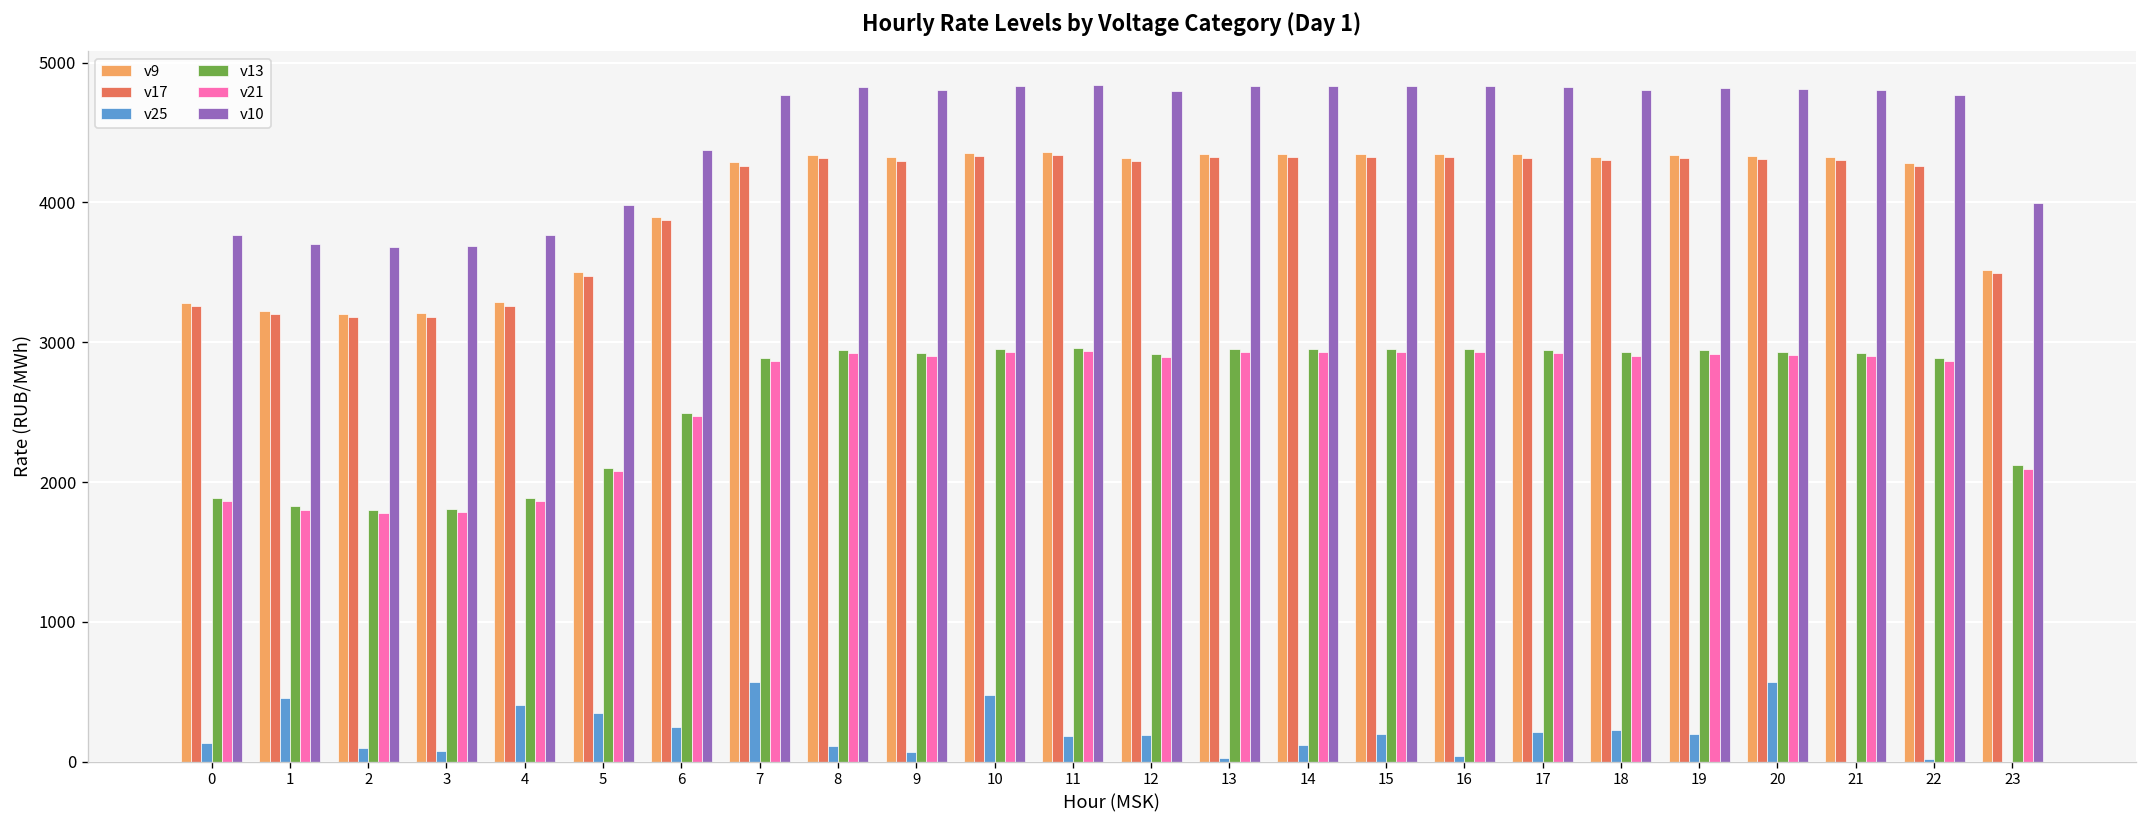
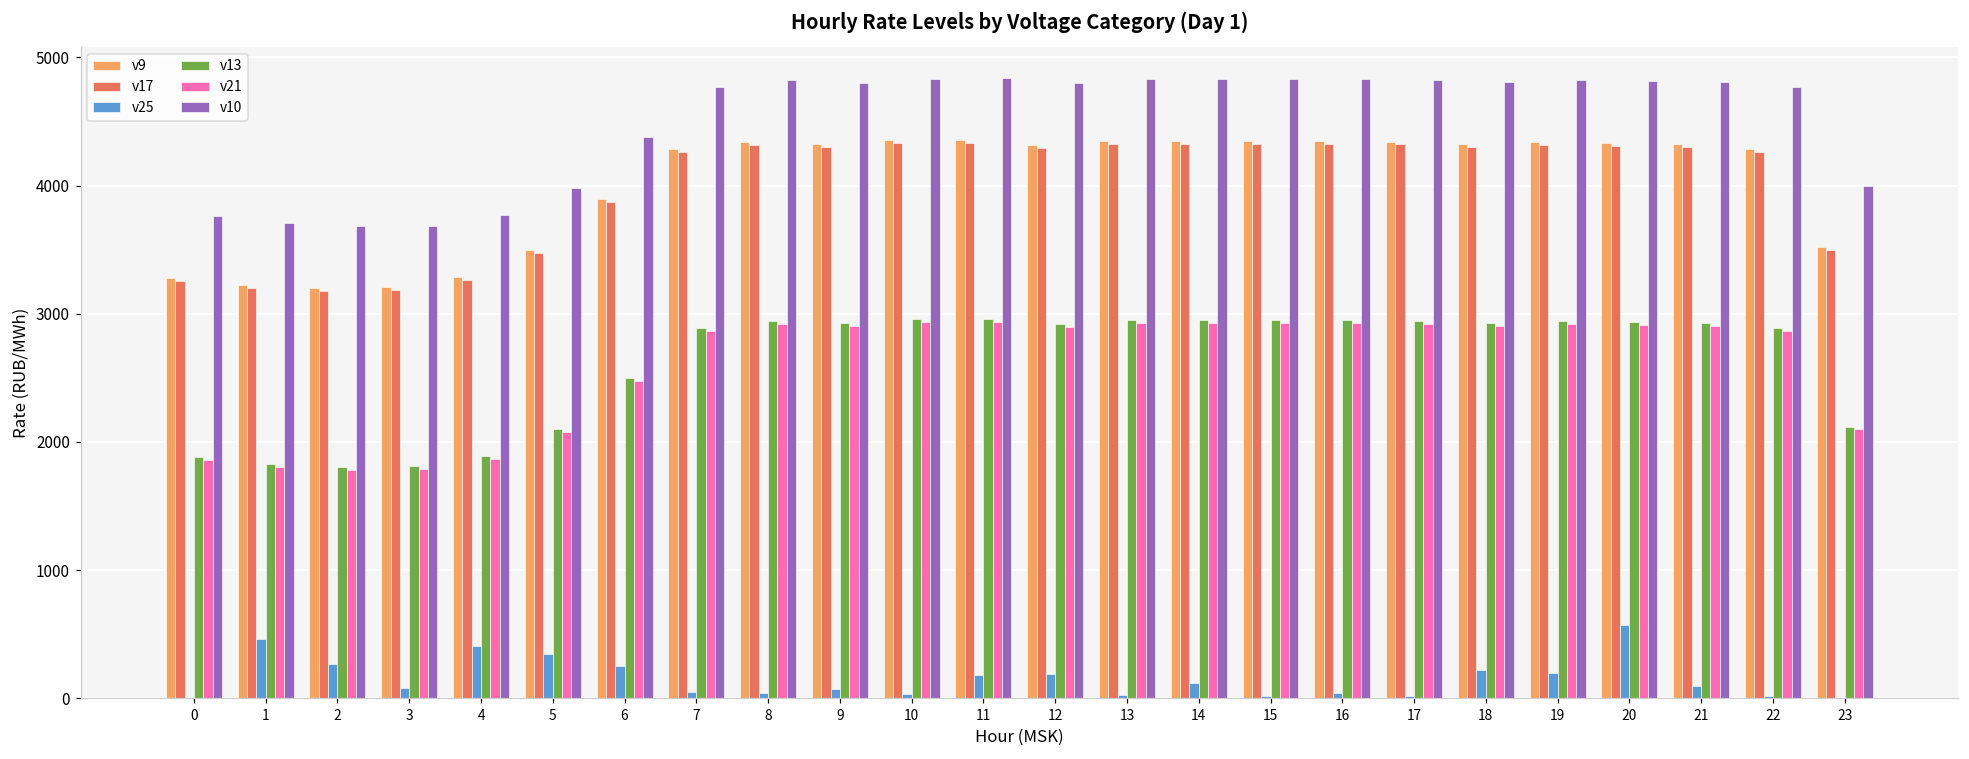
  {
    "v25": {
-     "0": 140,
+     "0": 0,
      "1": 460,
-     "2": 90,
+     "2": 260,
      "3": 80,
      "4": 410,
      "5": 350,
      "6": 250,
-     "7": 570,
-     "8": 110,
+     "7": 50,
+     "8": 40,
      "9": 70,
-     "10": 480,
+     "10": 30,
      "11": 180,
      "12": 190,
      "13": 20,
      "14": 120,
-     "15": 200,
+     "15": 20,
      "16": 40,
-     "17": 220,
+     "17": 10,
      "18": 220,
      "19": 190,
      "20": 570,
-     "21": 0,
+     "21": 90,
      "23": 0
    },
    "v13": {
      "0": 1880,
      "1": 1830,
      "2": 1800,
      "3": 1810,
      "4": 1890,
      "5": 2100,
      "6": 2500,
      "7": 2890,
      "8": 2940,
      "9": 2920,
      "10": 2950,
      "11": 2960,
      "12": 2920,
      "13": 2950,
      "14": 2950,
      "15": 2950,
      "16": 2950,
      "17": 2950,
      "18": 2930,
      "19": 2940,
      "20": 2930,
      "21": 2920,
      "22": 2890,
      "23": 2120
    },
    "v21": {
      "0": 1860,
      "1": 1800,
      "2": 1780,
      "3": 1790,
      "4": 1860,
      "5": 2080,
      "6": 2470,
      "7": 2870,
      "8": 2920,
      "9": 2900,
      "10": 2930,
      "11": 2940,
      "12": 2890,
      "13": 2930,
      "14": 2930,
      "15": 2930,
      "16": 2930,
      "17": 2920,
      "18": 2900,
      "19": 2920,
      "20": 2910,
      "21": 2900,
      "22": 2870,
      "23": 2100
    },
    "v10": {
      "0": 3760,
      "1": 3710,
      "2": 3680,
      "3": 3690,
      "4": 3770,
      "5": 3980,
      "6": 4380,
      "7": 4770,
      "8": 4820,
      "9": 4800,
      "10": 4840,
      "11": 4840,
      "12": 4800,
      "13": 4830,
      "14": 4830,
      "15": 4830,
      "16": 4830,
      "17": 4830,
      "18": 4810,
      "19": 4820,
      "20": 4810,
      "21": 4800,
      "22": 4770,
      "23": 4000
    }
  }
